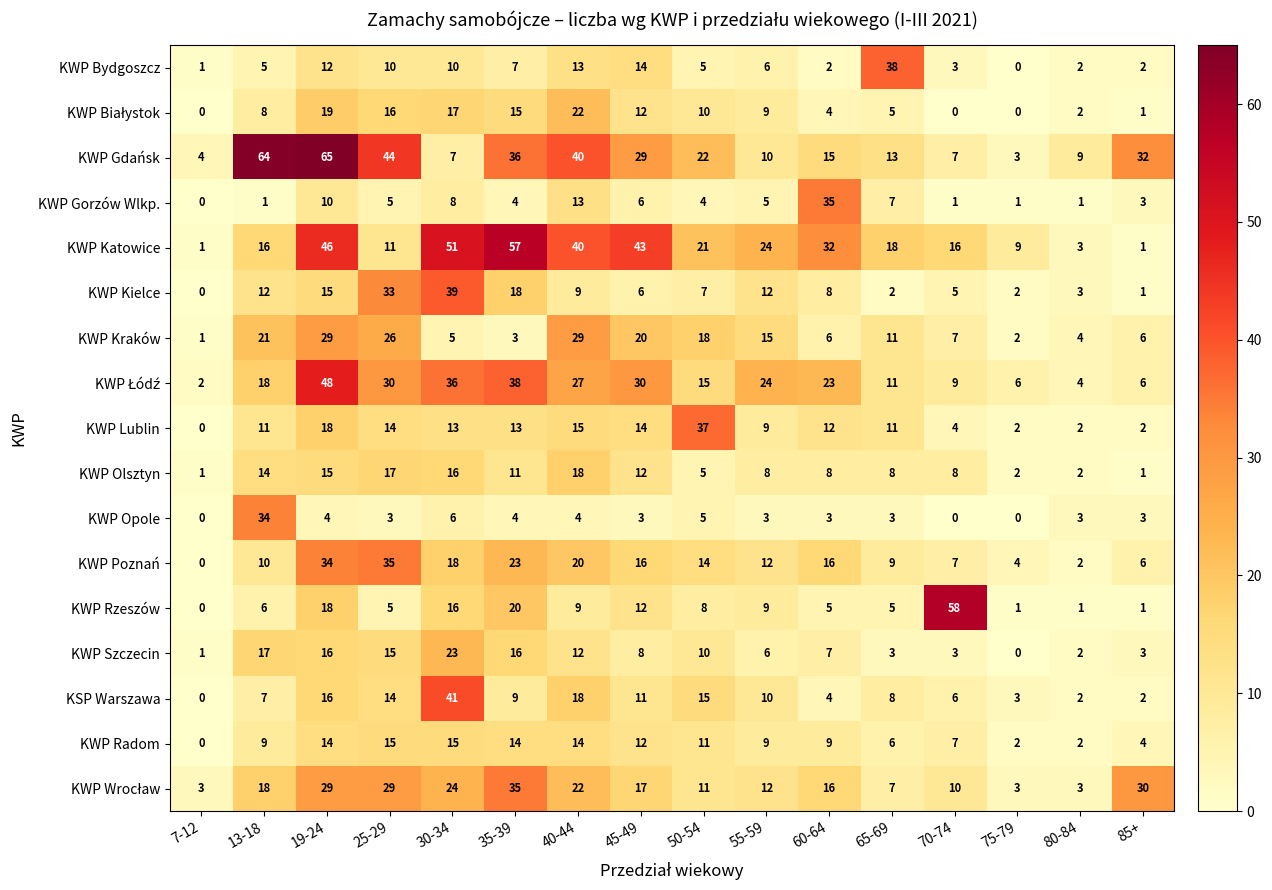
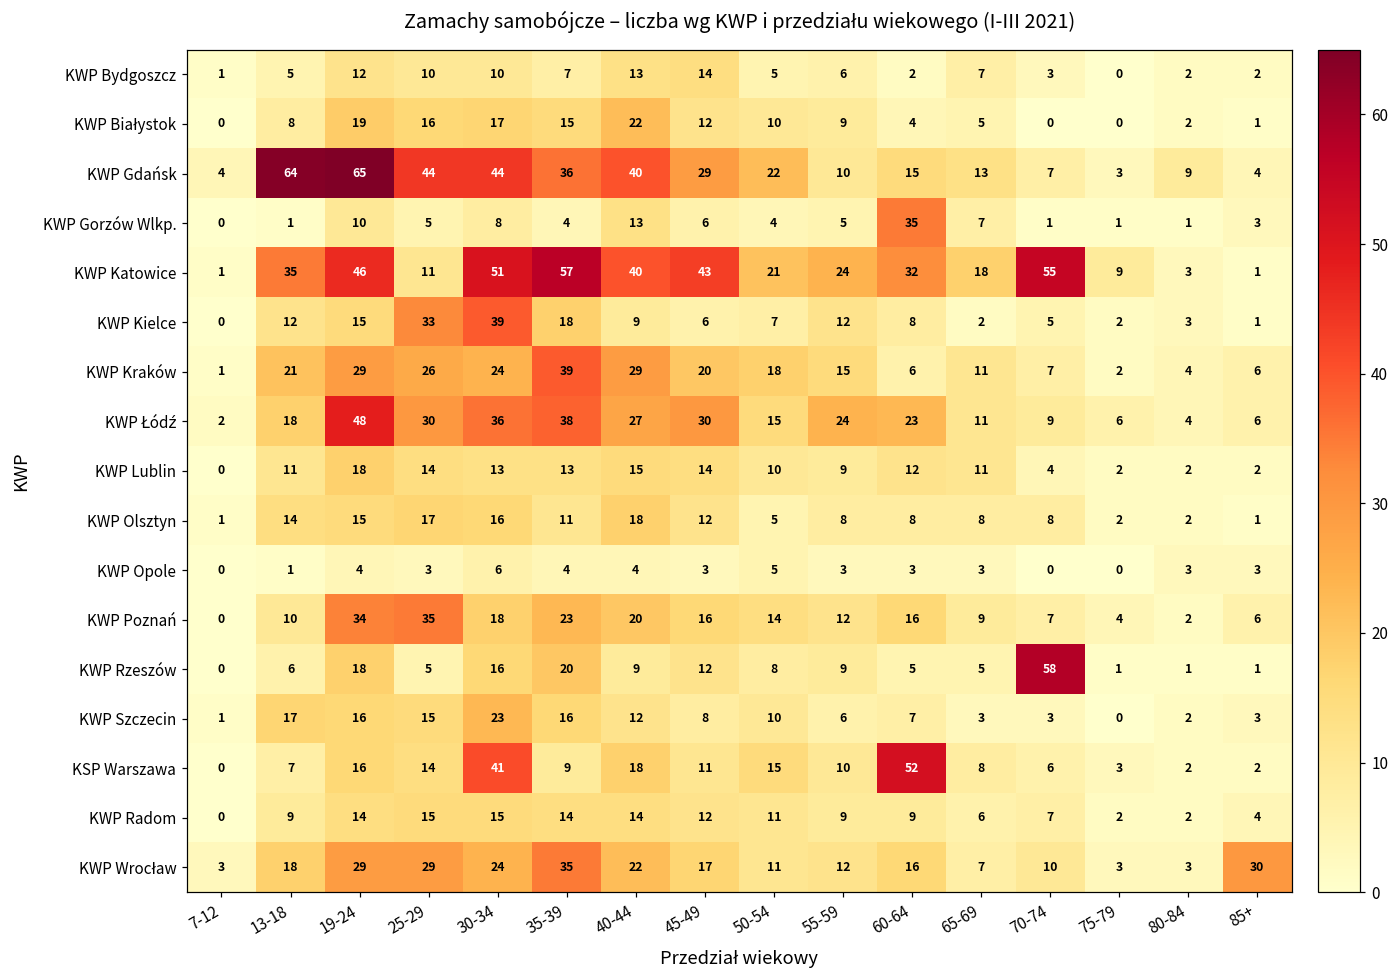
  {
    "KWP Bydgoszcz": {
      "7-12": 1,
      "13-18": 5,
      "19-24": 12,
      "25-29": 10,
      "30-34": 10,
      "35-39": 7,
      "40-44": 13,
      "45-49": 14,
      "50-54": 5,
      "55-59": 6,
      "60-64": 2,
-     "65-69": 38,
+     "65-69": 7,
      "70-74": 3,
      "75-79": 0,
      "80-84": 2,
      "85+": 2
    },
    "KWP Gdańsk": {
      "7-12": 4,
      "13-18": 64,
      "19-24": 65,
      "25-29": 44,
-     "30-34": 7,
+     "30-34": 44,
      "35-39": 36,
      "40-44": 40,
      "45-49": 29,
      "50-54": 22,
      "55-59": 10,
      "60-64": 15,
      "65-69": 13,
      "70-74": 7,
      "75-79": 3,
      "80-84": 9,
-     "85+": 32
+     "85+": 4
    },
    "KWP Katowice": {
      "7-12": 1,
-     "13-18": 16,
+     "13-18": 35,
      "19-24": 46,
      "25-29": 11,
      "30-34": 51,
      "35-39": 57,
      "40-44": 40,
      "45-49": 43,
      "50-54": 21,
      "55-59": 24,
      "60-64": 32,
      "65-69": 18,
-     "70-74": 16,
+     "70-74": 55,
      "75-79": 9,
      "80-84": 3,
      "85+": 1
    },
    "KWP Kraków": {
      "7-12": 1,
      "13-18": 21,
      "19-24": 29,
      "25-29": 26,
-     "30-34": 5,
-     "35-39": 3,
+     "30-34": 24,
+     "35-39": 39,
      "40-44": 29,
      "45-49": 20,
      "50-54": 18,
      "55-59": 15,
      "60-64": 6,
      "65-69": 11,
      "70-74": 7,
      "75-79": 2,
      "80-84": 4,
      "85+": 6
    },
    "KWP Lublin": {
      "7-12": 0,
      "13-18": 11,
      "19-24": 18,
      "25-29": 14,
      "30-34": 13,
      "35-39": 13,
      "40-44": 15,
      "45-49": 14,
-     "50-54": 37,
+     "50-54": 10,
      "55-59": 9,
      "60-64": 12,
      "65-69": 11,
      "70-74": 4,
      "75-79": 2,
      "80-84": 2,
      "85+": 2
    },
    "KWP Opole": {
      "7-12": 0,
-     "13-18": 34,
+     "13-18": 1,
      "19-24": 4,
      "25-29": 3,
      "30-34": 6,
      "35-39": 4,
      "40-44": 4,
      "45-49": 3,
      "50-54": 5,
      "55-59": 3,
      "60-64": 3,
      "65-69": 3,
      "70-74": 0,
      "75-79": 0,
      "80-84": 3,
      "85+": 3
    },
    "KSP Warszawa": {
      "7-12": 0,
      "13-18": 7,
      "19-24": 16,
      "25-29": 14,
      "30-34": 41,
      "35-39": 9,
      "40-44": 18,
      "45-49": 11,
      "50-54": 15,
      "55-59": 10,
-     "60-64": 4,
+     "60-64": 52,
      "65-69": 8,
      "70-74": 6,
      "75-79": 3,
      "80-84": 2,
      "85+": 2
    }
  }
